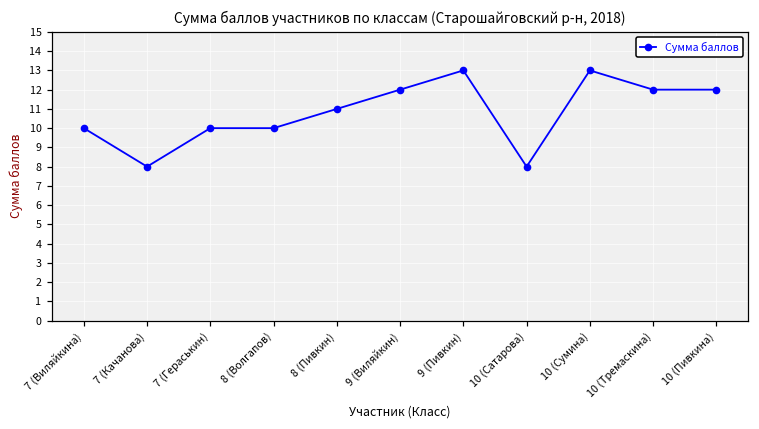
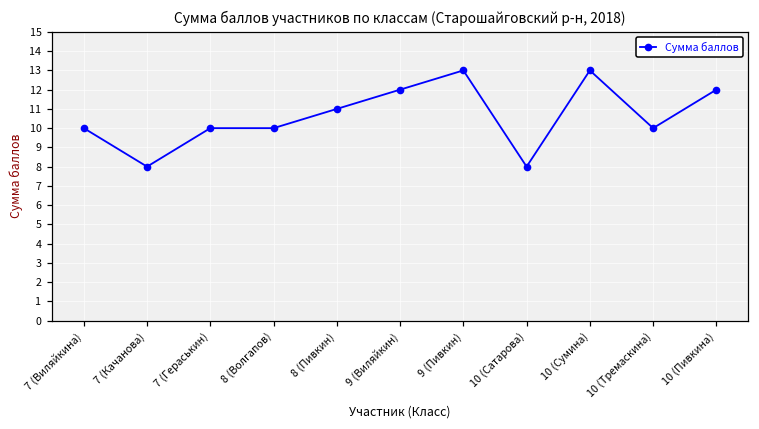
  {
    "7 (Виляйкина)": 10,
    "7 (Качанова)": 8,
    "7 (Гераськин)": 10,
    "8 (Волгапов)": 10,
    "8 (Пивкин)": 11,
    "9 (Виляйкин)": 12,
    "9 (Пивкин)": 13,
    "10 (Сатарова)": 8,
    "10 (Сумина)": 13,
-   "10 (Тремаскина)": 12,
+   "10 (Тремаскина)": 10,
    "10 (Пивкина)": 12
  }
